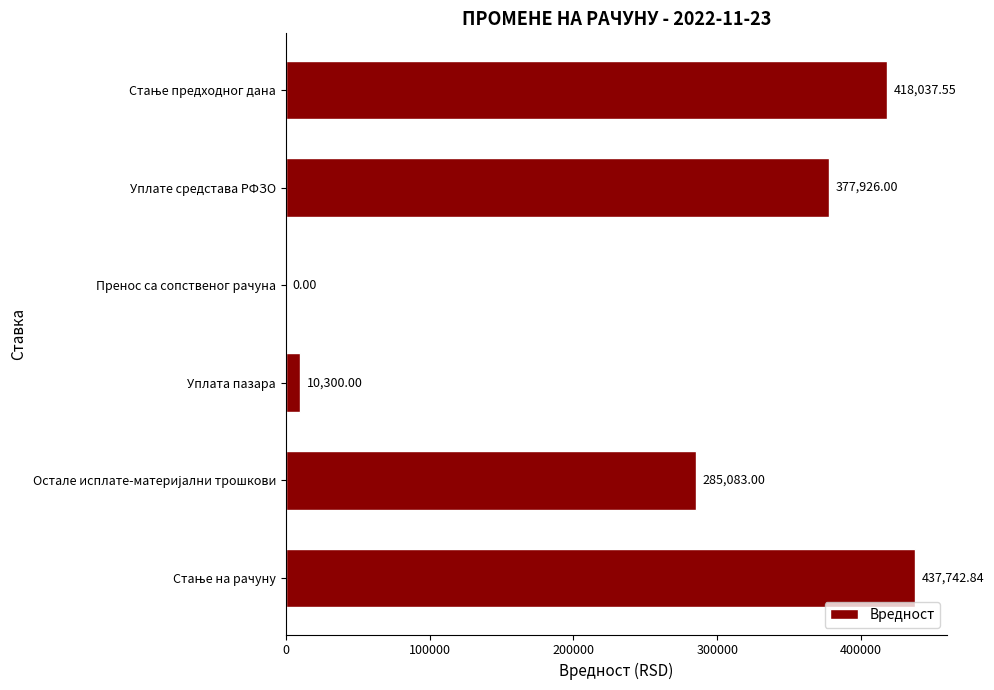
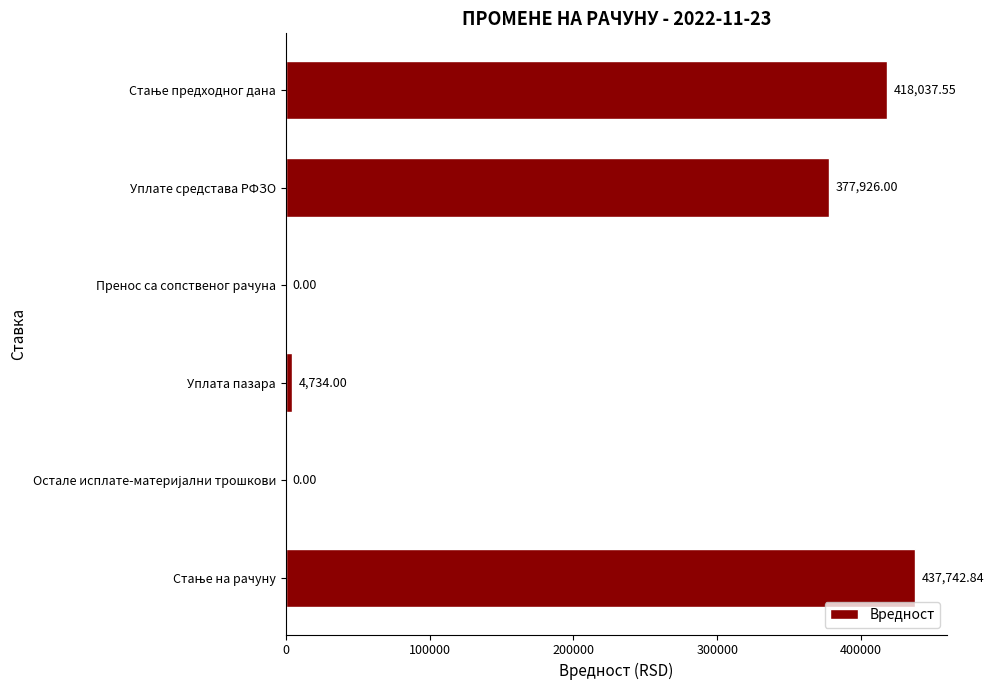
  {
    "Стање предходног дана": "418,037.55",
    "Уплате средстава РФЗО": "377,926.00",
    "Пренос са сопственог рачуна": "0.00",
-   "Уплата пазара": "10,300.00",
-   "Остале исплате-материјални трошкови": "285,083.00",
+   "Уплата пазара": "4,734.00",
+   "Остале исплате-материјални трошкови": "0.00",
    "Стање на рачуну": "437,742.84"
  }
